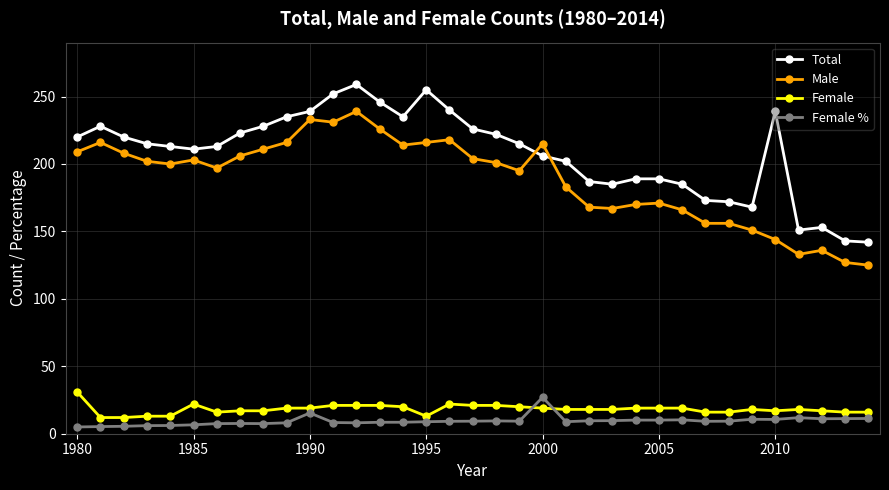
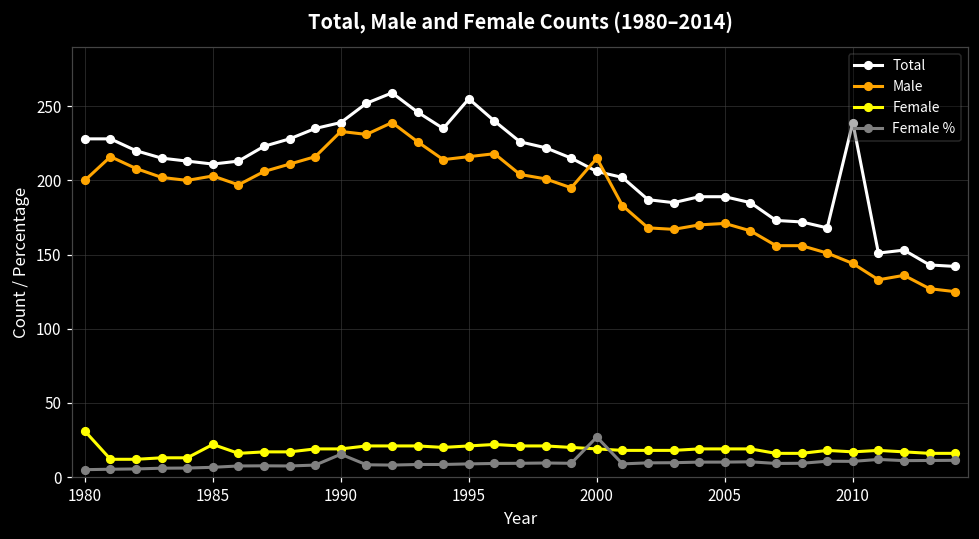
  {
    "Total": {
-     "1980": 220,
+     "1980": 228,
      "1985": 211,
      "1990": 239,
      "1995": 255,
      "2000": 206,
      "2005": 189
    },
    "Male": {
-     "1980": 209,
+     "1980": 200,
      "1985": 203,
      "1990": 233,
      "1995": 216,
      "2000": 215,
      "2005": 171,
      "2010": 144
    },
    "Female": {
      "1980": 31,
      "1985": 22,
      "1990": 19,
-     "1995": 13,
+     "1995": 21,
      "2000": 19,
      "2005": 19,
      "2010": 17
    },
    "Female %": {
      "1980": 5,
      "1985": 7,
      "1990": 15,
      "1995": 9,
      "2000": 27,
      "2005": 10,
      "2010": 11
    }
  }
